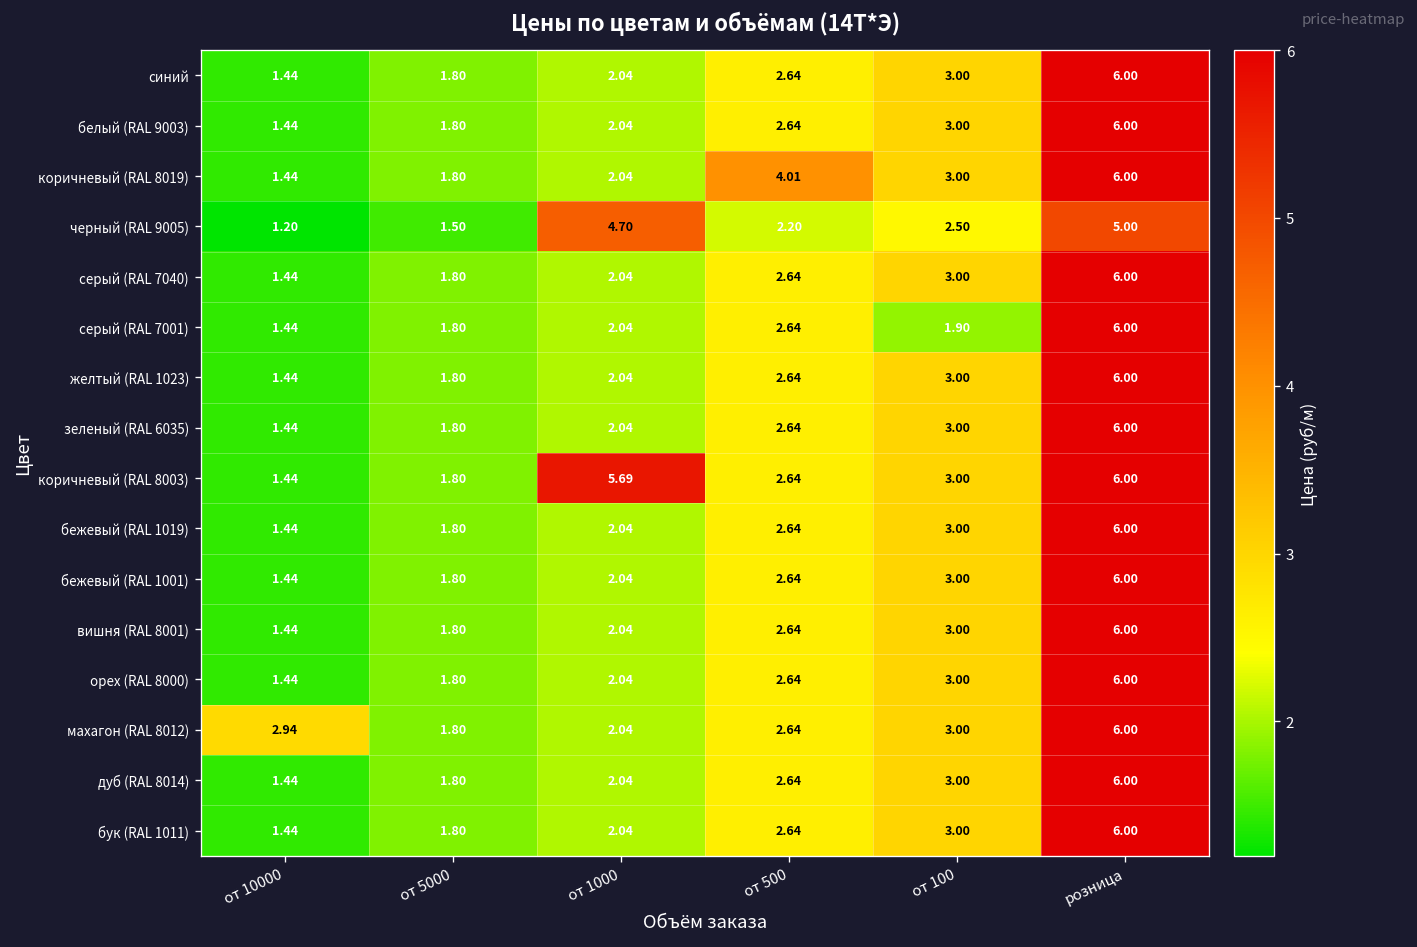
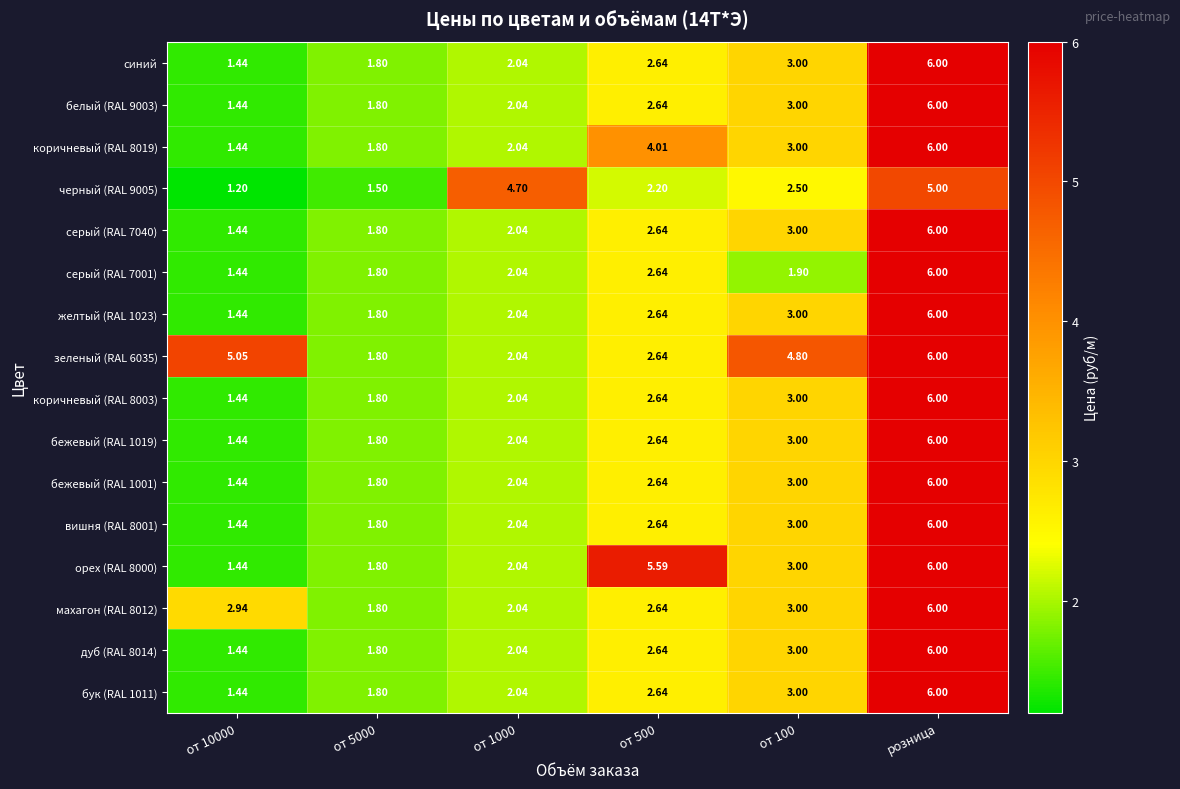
  {
    "синий": {
      "от 10000": 1.44,
      "от 5000": 1.80,
      "от 1000": 2.04,
      "от 500": 2.64,
      "от 100": 3.00,
      "розница": 6.00
    },
    "белый (RAL 9003)": {
      "от 10000": 1.44,
      "от 5000": 1.80,
      "от 1000": 2.04,
      "от 500": 2.64,
      "от 100": 3.00,
      "розница": 6.00
    },
    "коричневый (RAL 8019)": {
      "от 10000": 1.44,
      "от 5000": 1.80,
      "от 1000": 2.04,
      "от 500": 4.01,
      "от 100": 3.00,
      "розница": 6.00
    },
    "черный (RAL 9005)": {
      "от 10000": 1.20,
      "от 5000": 1.50,
      "от 1000": 4.70,
      "от 500": 2.20,
      "от 100": 2.50,
      "розница": 5.00
    },
    "серый (RAL 7040)": {
      "от 10000": 1.44,
      "от 5000": 1.80,
      "от 1000": 2.04,
      "от 500": 2.64,
      "от 100": 3.00,
      "розница": 6.00
    },
    "серый (RAL 7001)": {
      "от 10000": 1.44,
      "от 5000": 1.80,
      "от 1000": 2.04,
      "от 500": 2.64,
      "от 100": 1.90,
      "розница": 6.00
    },
    "желтый (RAL 1023)": {
      "от 10000": 1.44,
      "от 5000": 1.80,
      "от 1000": 2.04,
      "от 500": 2.64,
      "от 100": 3.00,
      "розница": 6.00
    },
    "зеленый (RAL 6035)": {
-     "от 10000": 1.44,
+     "от 10000": 5.05,
      "от 5000": 1.80,
      "от 1000": 2.04,
      "от 500": 2.64,
-     "от 100": 3.00,
+     "от 100": 4.80,
      "розница": 6.00
    },
    "коричневый (RAL 8003)": {
      "от 10000": 1.44,
      "от 5000": 1.80,
-     "от 1000": 5.69,
+     "от 1000": 2.04,
      "от 500": 2.64,
      "от 100": 3.00,
      "розница": 6.00
    },
    "бежевый (RAL 1019)": {
      "от 10000": 1.44,
      "от 5000": 1.80,
      "от 1000": 2.04,
      "от 500": 2.64,
      "от 100": 3.00,
      "розница": 6.00
    },
    "бежевый (RAL 1001)": {
      "от 10000": 1.44,
      "от 5000": 1.80,
      "от 1000": 2.04,
      "от 500": 2.64,
      "от 100": 3.00,
      "розница": 6.00
    },
    "вишня (RAL 8001)": {
      "от 10000": 1.44,
      "от 5000": 1.80,
      "от 1000": 2.04,
      "от 500": 2.64,
      "от 100": 3.00,
      "розница": 6.00
    },
    "орех (RAL 8000)": {
      "от 10000": 1.44,
      "от 5000": 1.80,
      "от 1000": 2.04,
-     "от 500": 2.64,
+     "от 500": 5.59,
      "от 100": 3.00,
      "розница": 6.00
    },
    "махагон (RAL 8012)": {
      "от 10000": 2.94,
      "от 5000": 1.80,
      "от 1000": 2.04,
      "от 500": 2.64,
      "от 100": 3.00,
      "розница": 6.00
    },
    "дуб (RAL 8014)": {
      "от 10000": 1.44,
      "от 5000": 1.80,
      "от 1000": 2.04,
      "от 500": 2.64,
      "от 100": 3.00,
      "розница": 6.00
    },
    "бук (RAL 1011)": {
      "от 10000": 1.44,
      "от 5000": 1.80,
      "от 1000": 2.04,
      "от 500": 2.64,
      "от 100": 3.00,
      "розница": 6.00
    }
  }
